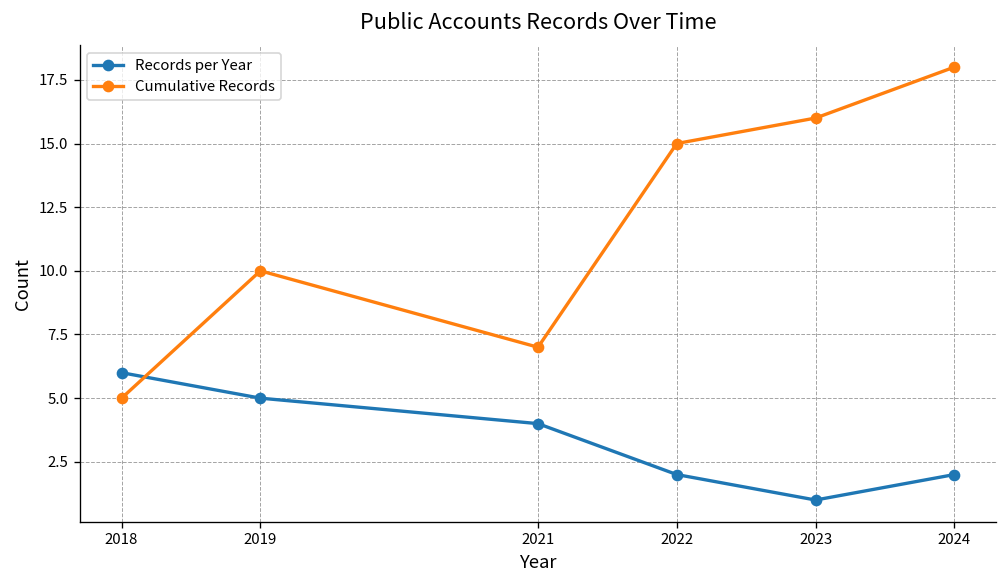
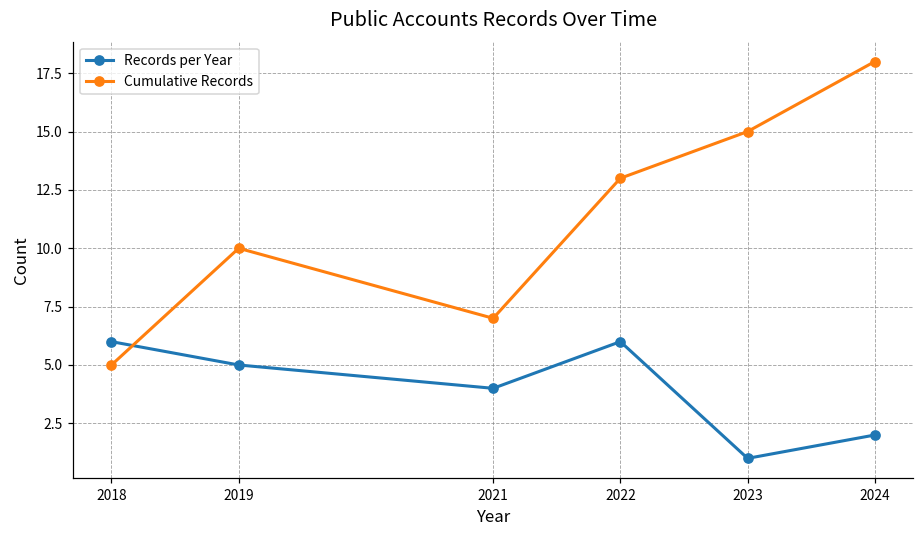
  {
    "Records per Year": {
      "2018": 6,
      "2019": 5,
      "2021": 4,
-     "2022": 2,
+     "2022": 6,
      "2023": 1,
      "2024": 2
    },
    "Cumulative Records": {
      "2018": 5,
      "2019": 10,
      "2021": 7,
-     "2022": 15,
-     "2023": 16,
+     "2022": 13,
+     "2023": 15,
      "2024": 18
    }
  }
